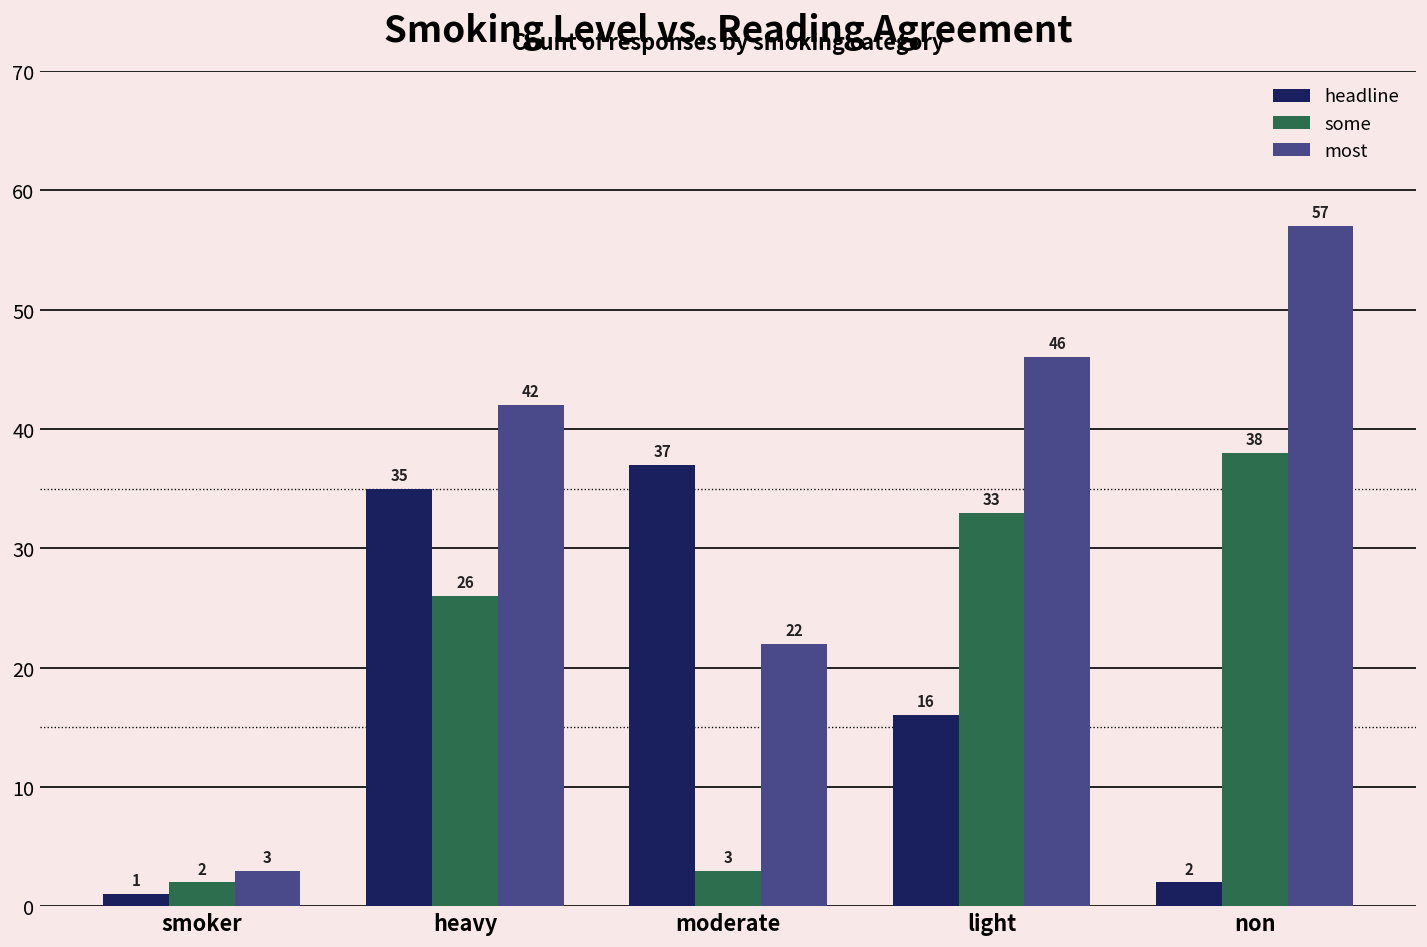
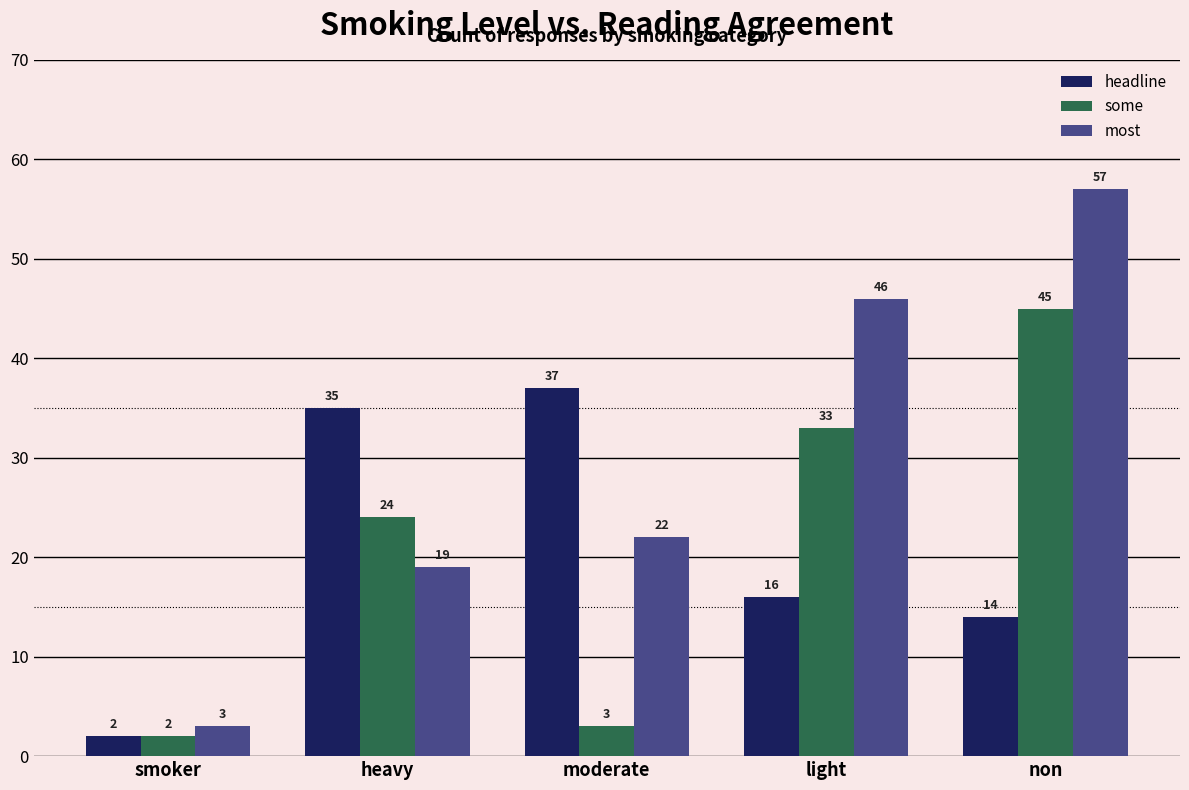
  {
    "headline": {
-     "smoker": 1,
+     "smoker": 2,
      "heavy": 35,
      "moderate": 37,
      "light": 16,
-     "non": 2
+     "non": 14
    },
    "some": {
      "smoker": 2,
-     "heavy": 26,
+     "heavy": 24,
      "moderate": 3,
      "light": 33,
-     "non": 38
+     "non": 45
    },
    "most": {
      "smoker": 3,
-     "heavy": 42,
+     "heavy": 19,
      "moderate": 22,
      "light": 46,
      "non": 57
    }
  }
